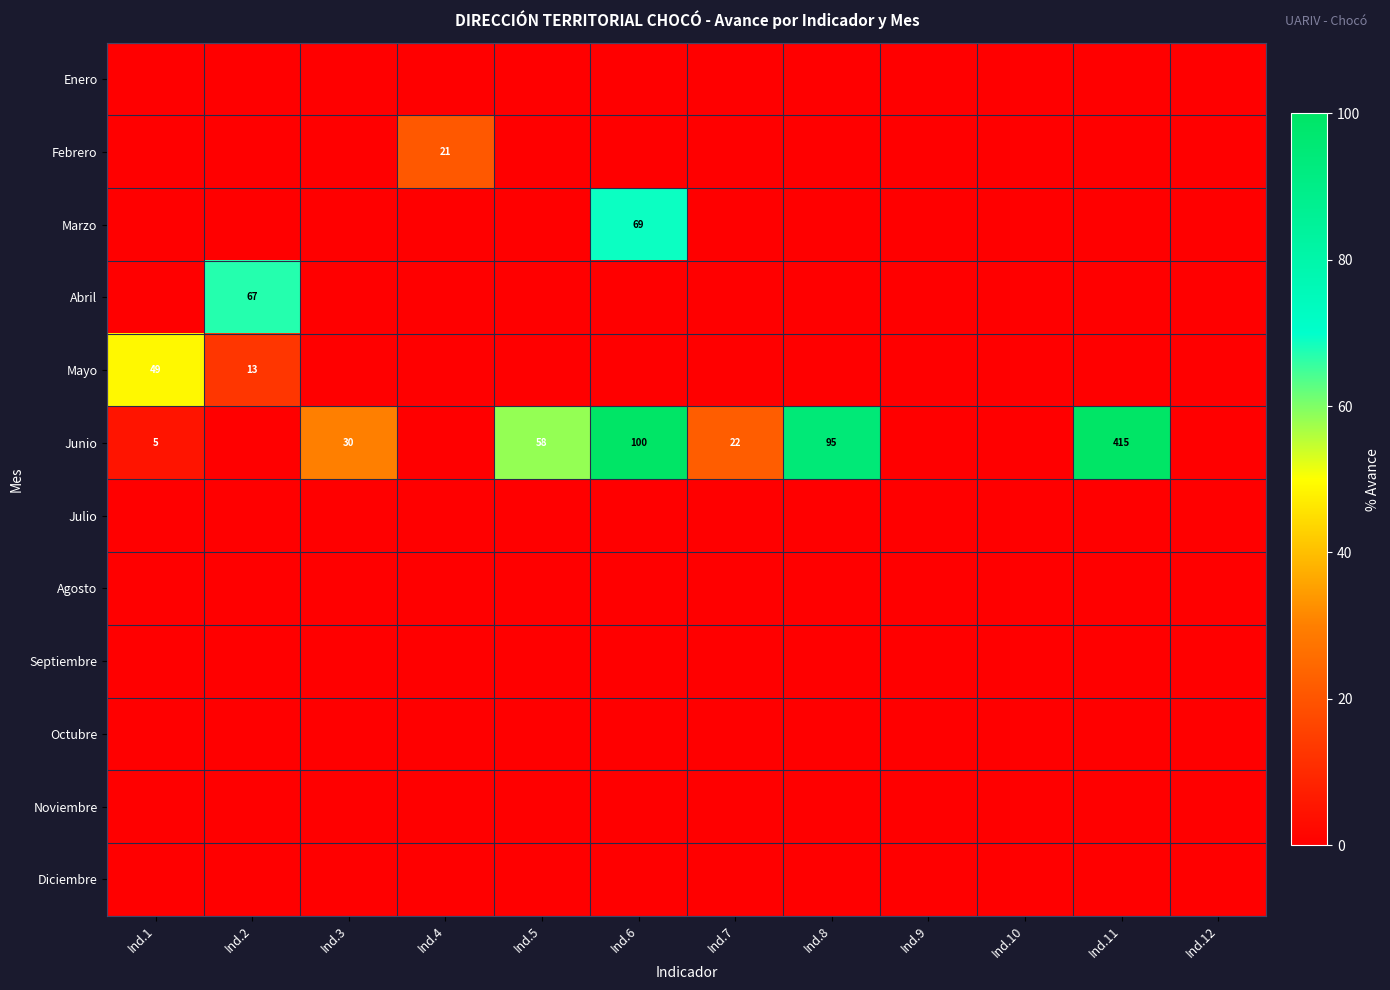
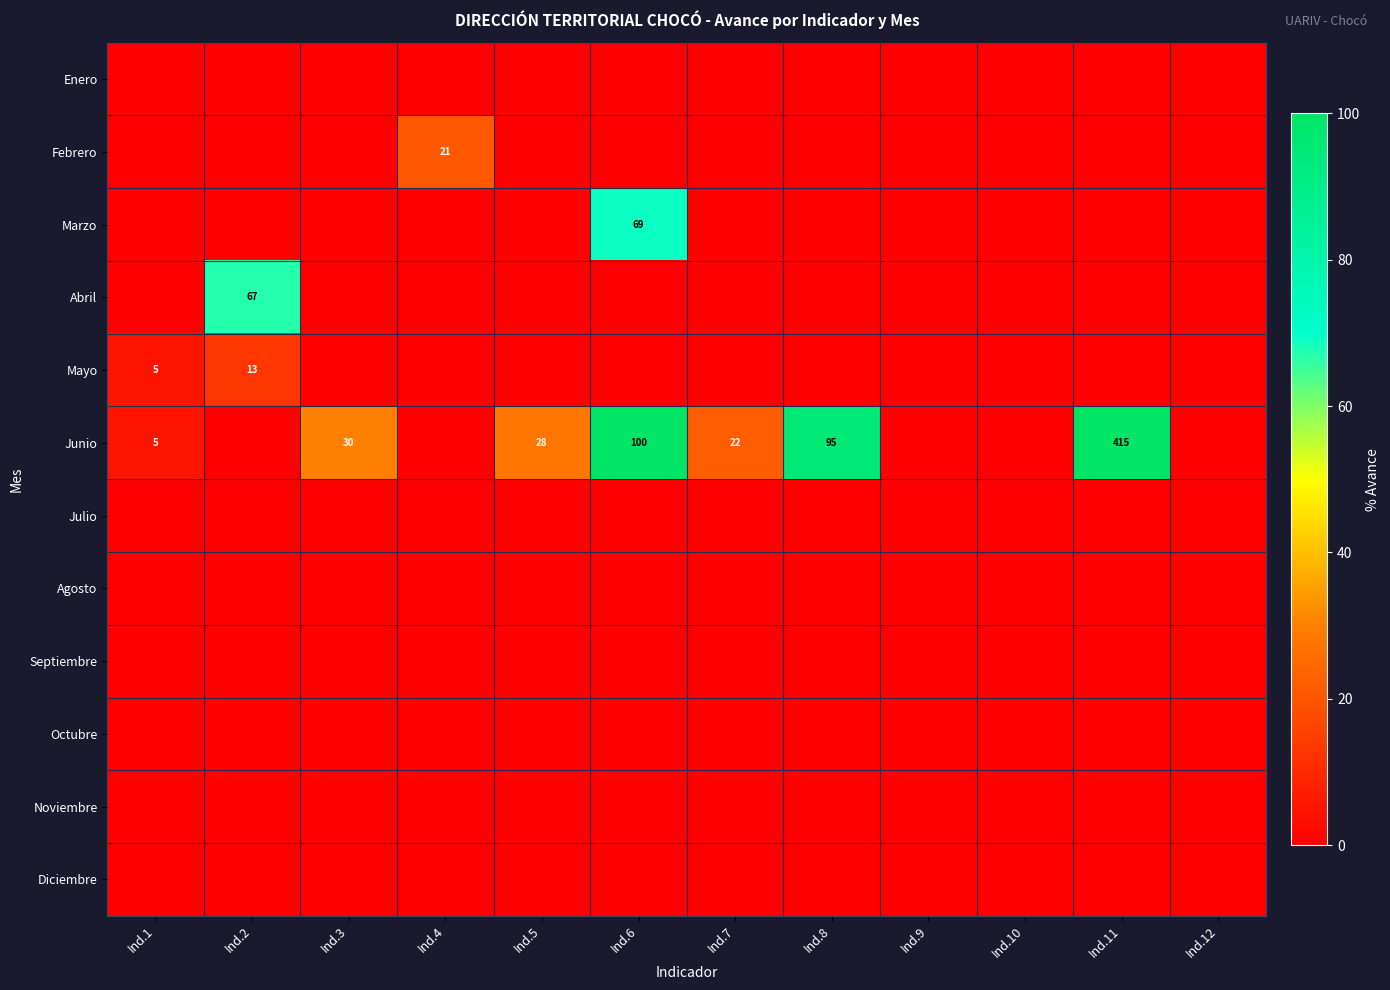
  {
    "Febrero": {
      "Ind.4": 21
    },
    "Marzo": {
      "Ind.6": 69
    },
    "Abril": {
      "Ind.2": 67
    },
    "Mayo": {
-     "Ind.1": 49,
+     "Ind.1": 5,
      "Ind.2": 13
    },
    "Junio": {
      "Ind.1": 5,
      "Ind.3": 30,
-     "Ind.5": 58,
+     "Ind.5": 28,
      "Ind.6": 100,
      "Ind.7": 22,
      "Ind.8": 95,
      "Ind.11": 415
    }
  }
